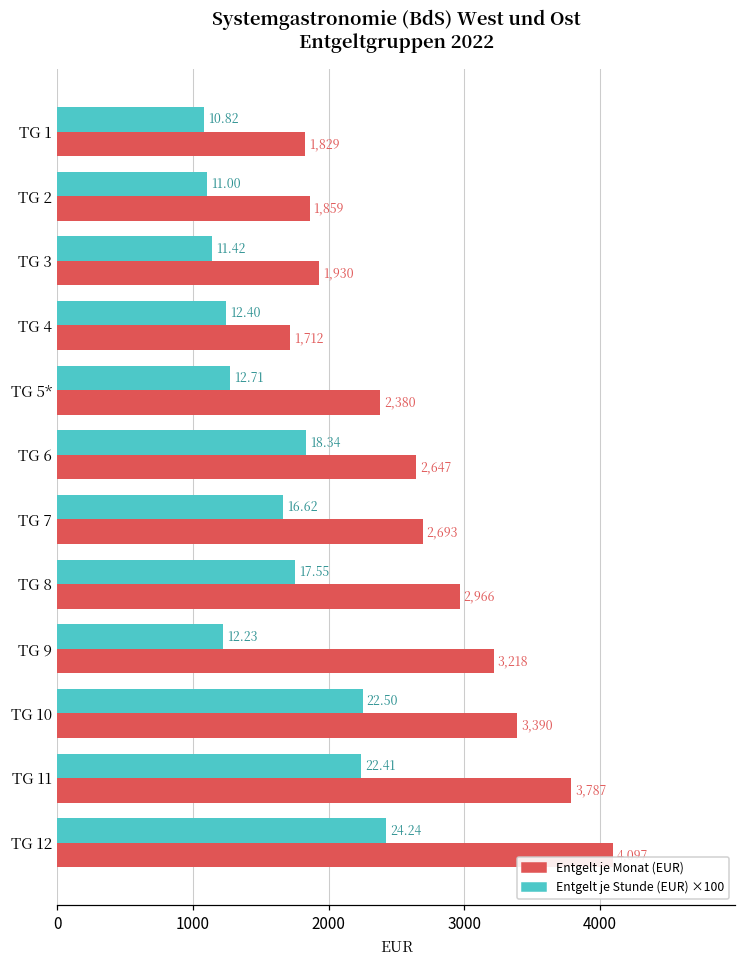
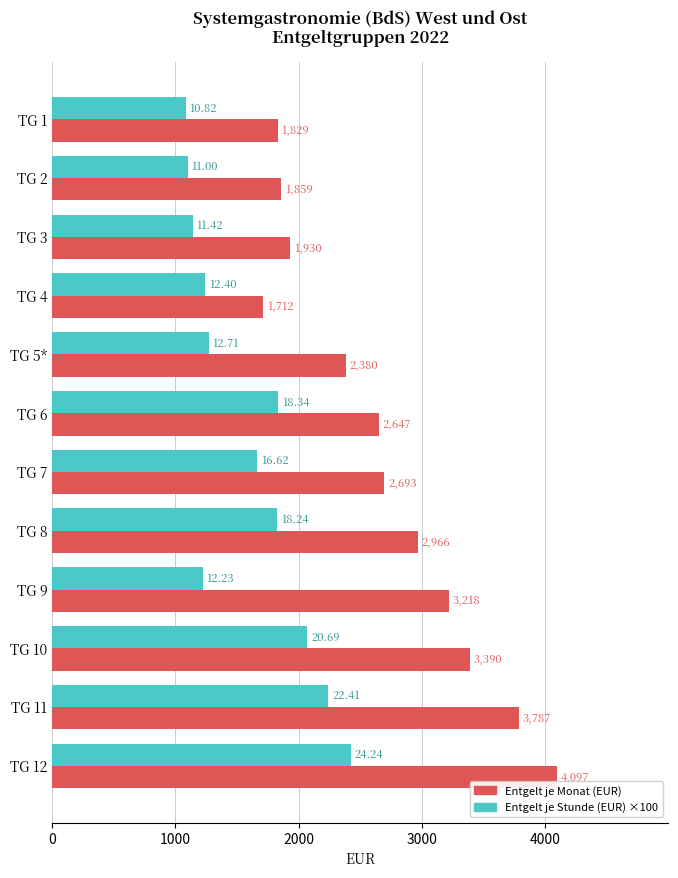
  {
    "Entgelt je Monat (EUR)": {
      "TG 1": "1,829",
      "TG 2": "1,859",
      "TG 3": "1,930",
      "TG 4": "1,712",
      "TG 5*": "2,380",
      "TG 6": "2,647",
      "TG 7": "2,693",
      "TG 8": "2,966",
      "TG 9": "3,218",
      "TG 10": "3,390",
      "TG 11": "3,787"
    },
    "Entgelt je Stunde (EUR) ×100": {
-     "TG 8": "17.55",
-     "TG 10": "22.50"
+     "TG 8": "18.24",
+     "TG 10": "20.69"
    }
  }
